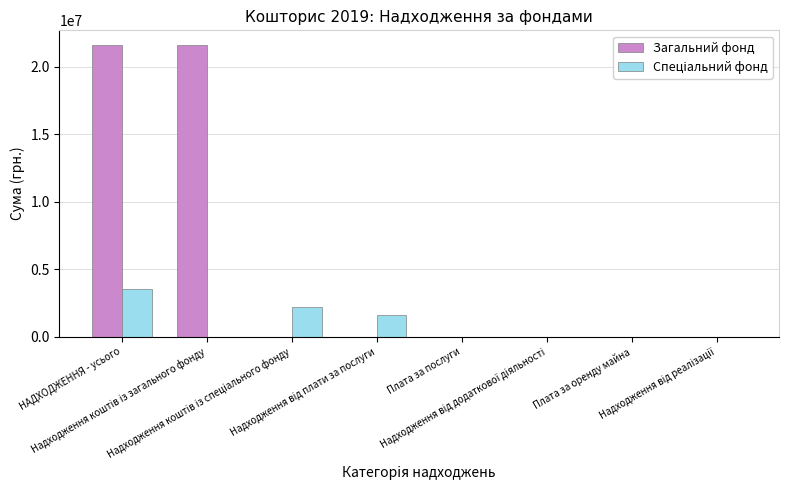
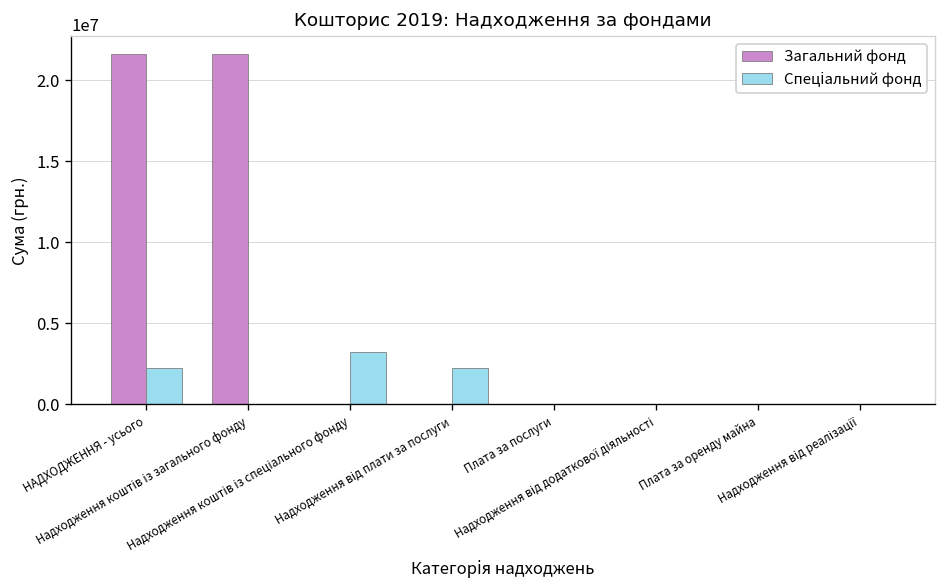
  {
    "Загальний фонд": {
      "НАДХОДЖЕННЯ - усього": 21600000,
      "Надходження коштів із загального фонду": 21600000,
      "Надходження коштів із спеціального фонду": 0,
      "Надходження від плати за послуги": 0,
      "Плата за послуги": 0,
      "Надходження від додаткової діяльності": 0,
      "Плата за оренду майна": 0,
      "Надходження від реалізації": 0
    },
    "Спеціальний фонд": {
-     "НАДХОДЖЕННЯ - усього": 3500000,
+     "НАДХОДЖЕННЯ - усього": 2200000,
      "Надходження коштів із загального фонду": 0,
-     "Надходження коштів із спеціального фонду": 2200000,
-     "Надходження від плати за послуги": 1600000,
+     "Надходження коштів із спеціального фонду": 3200000,
+     "Надходження від плати за послуги": 2200000,
      "Плата за послуги": 0,
      "Надходження від додаткової діяльності": 0,
      "Плата за оренду майна": 0,
      "Надходження від реалізації": 0
    }
  }
